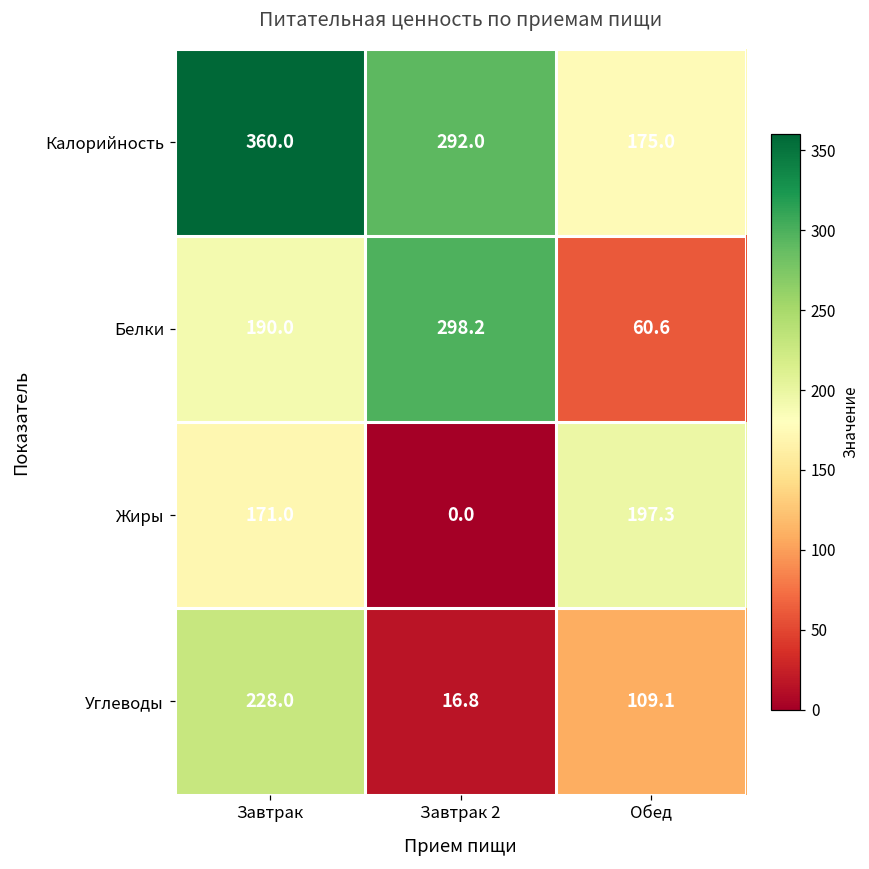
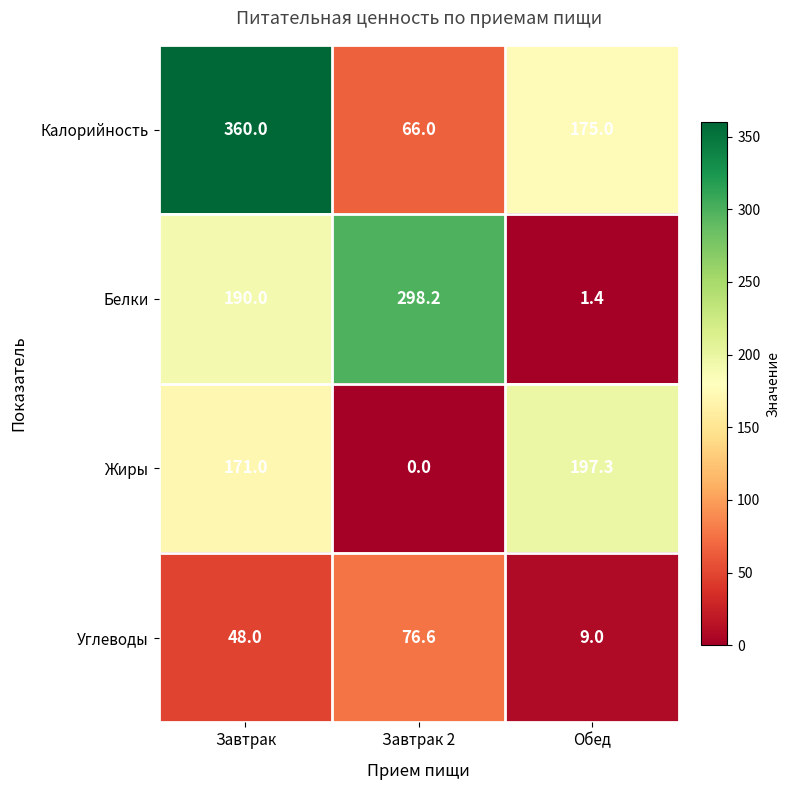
  {
    "Калорийность": {
      "Завтрак": 360.0,
-     "Завтрак 2": 292.0,
+     "Завтрак 2": 66.0,
      "Обед": 175.0
    },
    "Белки": {
      "Завтрак": 190.0,
      "Завтрак 2": 298.2,
-     "Обед": 60.6
+     "Обед": 1.4
    },
    "Жиры": {
      "Завтрак": 171.0,
      "Завтрак 2": 0.0,
      "Обед": 197.3
    },
    "Углеводы": {
-     "Завтрак": 228.0,
-     "Завтрак 2": 16.8,
-     "Обед": 109.1
+     "Завтрак": 48.0,
+     "Завтрак 2": 76.6,
+     "Обед": 9.0
    }
  }
